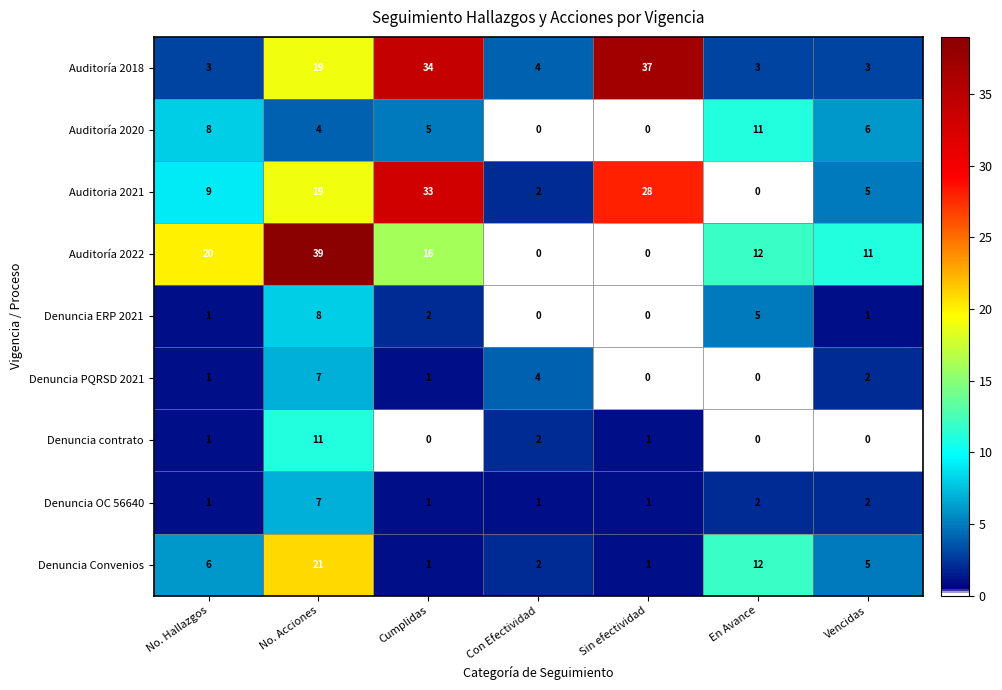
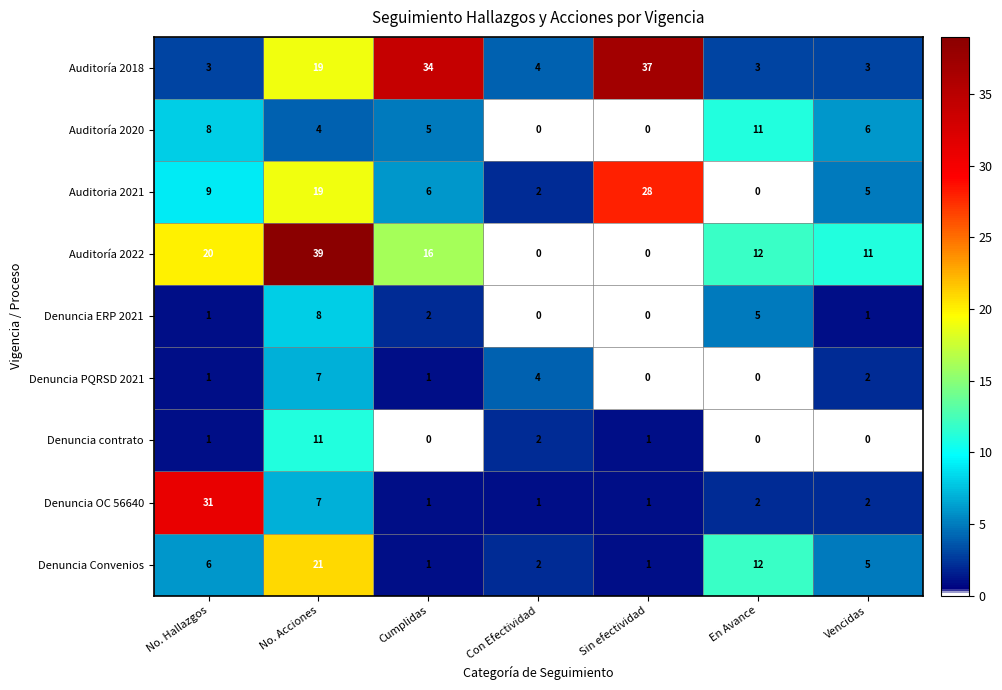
  {
    "Auditoría 2018": {
      "No. Hallazgos": 3,
      "No. Acciones": 19,
      "Cumplidas": 34,
      "Con Efectividad": 4,
      "Sin efectividad": 37,
      "En Avance": 3,
      "Vencidas": 3
    },
    "Auditoría 2020": {
      "No. Hallazgos": 8,
      "No. Acciones": 4,
      "Cumplidas": 5,
      "Con Efectividad": 0,
      "Sin efectividad": 0,
      "En Avance": 11,
      "Vencidas": 6
    },
    "Auditoria 2021": {
      "No. Hallazgos": 9,
      "No. Acciones": 19,
-     "Cumplidas": 33,
+     "Cumplidas": 6,
      "Con Efectividad": 2,
      "Sin efectividad": 28,
      "En Avance": 0,
      "Vencidas": 5
    },
    "Auditoría 2022": {
      "No. Hallazgos": 20,
      "No. Acciones": 39,
      "Cumplidas": 16,
      "Con Efectividad": 0,
      "Sin efectividad": 0,
      "En Avance": 12,
      "Vencidas": 11
    },
    "Denuncia ERP 2021": {
      "No. Hallazgos": 1,
      "No. Acciones": 8,
      "Cumplidas": 2,
      "Con Efectividad": 0,
      "Sin efectividad": 0,
      "En Avance": 5,
      "Vencidas": 1
    },
    "Denuncia PQRSD 2021": {
      "No. Hallazgos": 1,
      "No. Acciones": 7,
      "Cumplidas": 1,
      "Con Efectividad": 4,
      "Sin efectividad": 0,
      "En Avance": 0,
      "Vencidas": 2
    },
    "Denuncia contrato": {
      "No. Hallazgos": 1,
      "No. Acciones": 11,
      "Cumplidas": 0,
      "Con Efectividad": 2,
      "Sin efectividad": 1,
      "En Avance": 0,
      "Vencidas": 0
    },
    "Denuncia OC 56640": {
-     "No. Hallazgos": 1,
+     "No. Hallazgos": 31,
      "No. Acciones": 7,
      "Cumplidas": 1,
      "Con Efectividad": 1,
      "Sin efectividad": 1,
      "En Avance": 2,
      "Vencidas": 2
    },
    "Denuncia Convenios": {
      "No. Hallazgos": 6,
      "No. Acciones": 21,
      "Cumplidas": 1,
      "Con Efectividad": 2,
      "Sin efectividad": 1,
      "En Avance": 12,
      "Vencidas": 5
    }
  }
